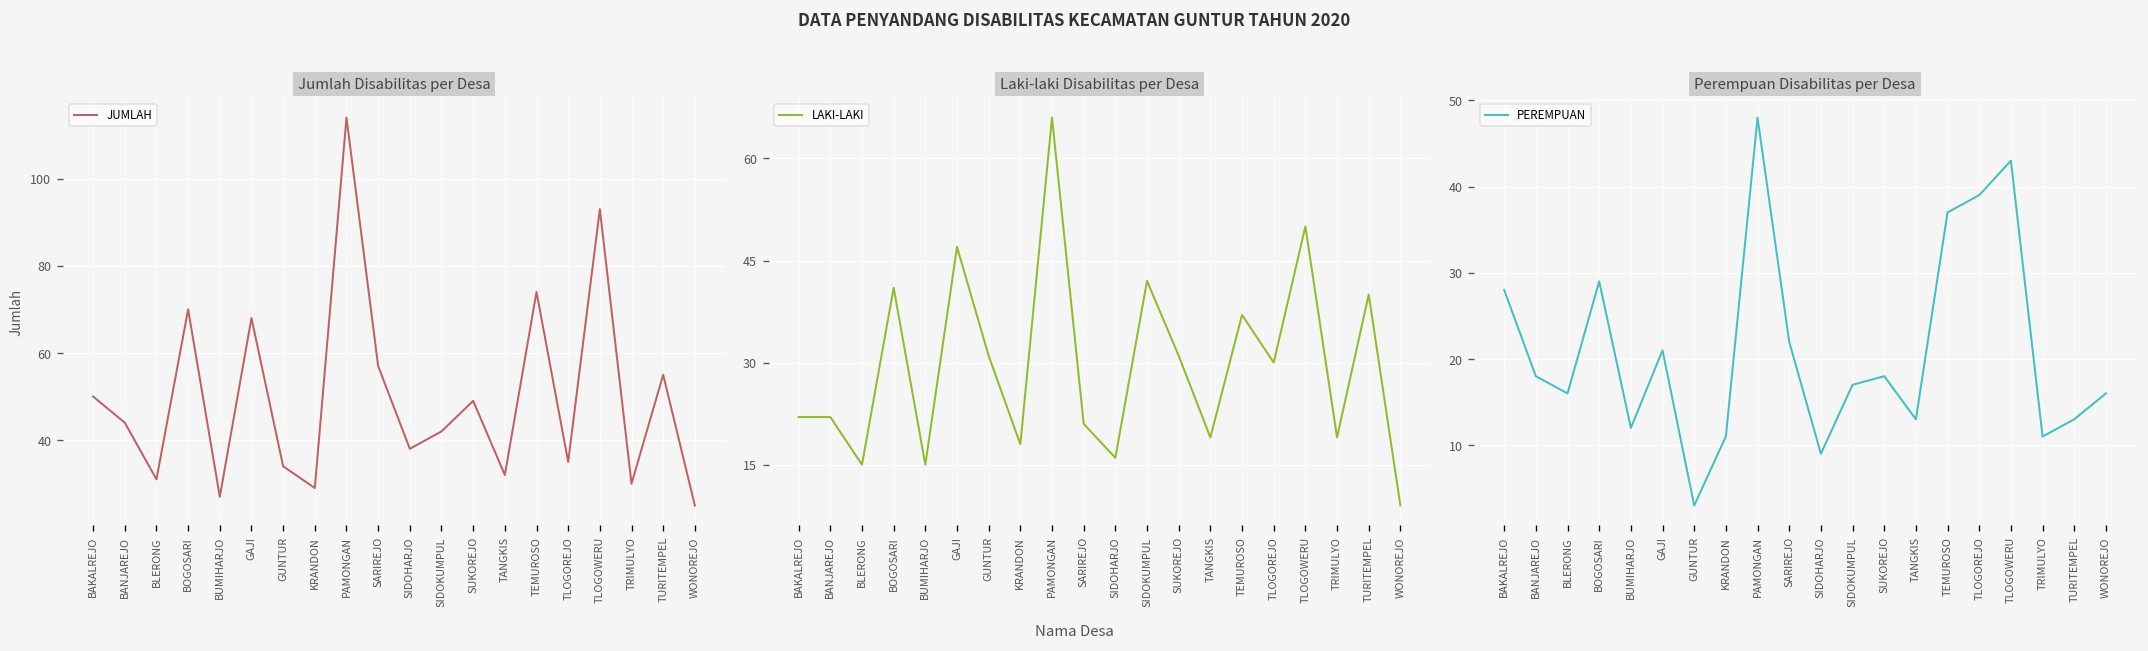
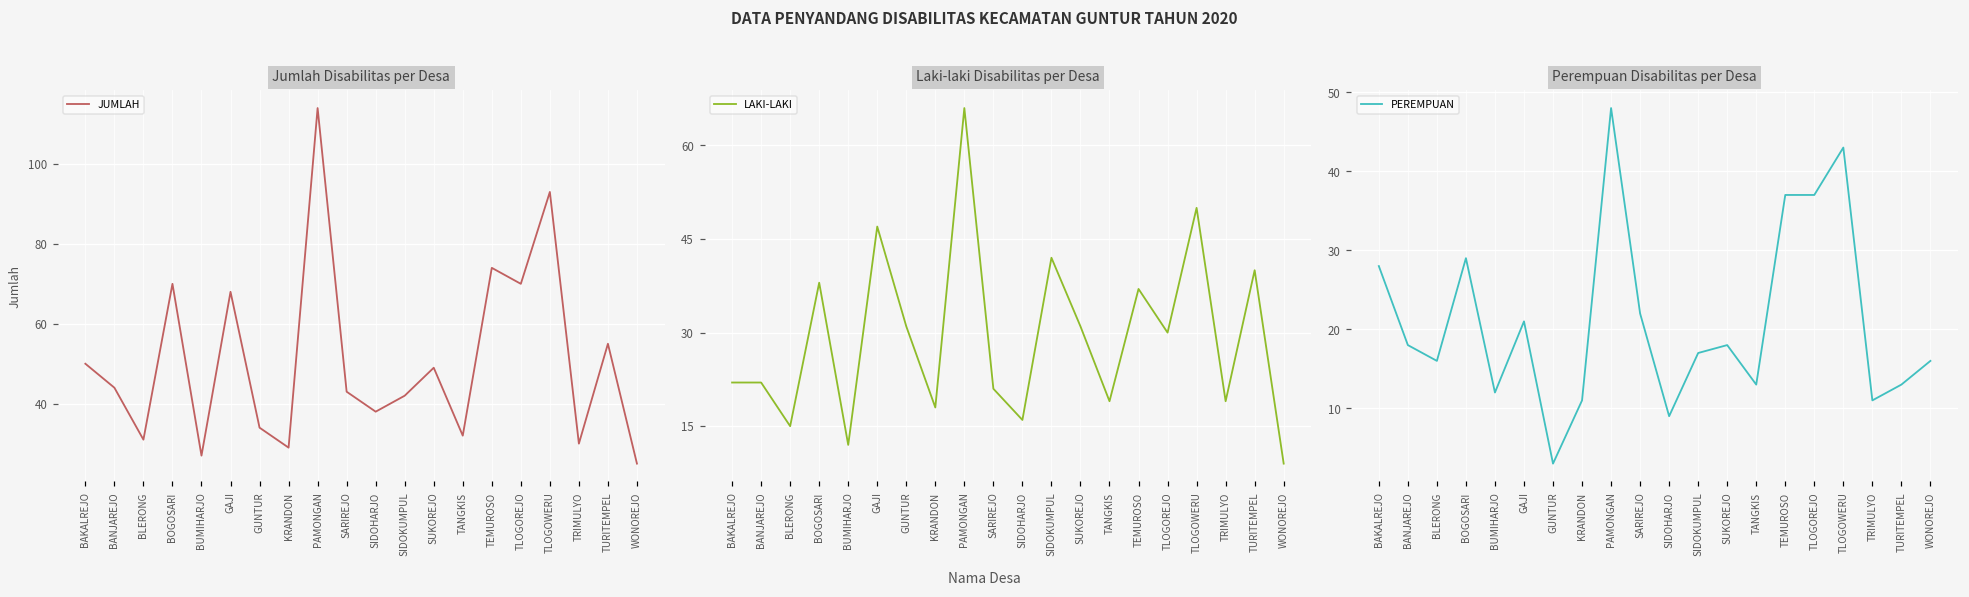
  {
    "Jumlah Disabilitas per Desa": {
      "BAKALREJO": 50,
      "BANJAREJO": 44,
      "BLERONG": 31,
      "BOGOSARI": 70,
      "BUMIHARJO": 27,
      "GAJI": 68,
      "GUNTUR": 34,
      "KRANDON": 29,
      "PAMONGAN": 114,
-     "SARIREJO": 57,
+     "SARIREJO": 43,
      "SIDOHARJO": 38,
      "SIDOKUMPUL": 42,
      "SUKOREJO": 49,
      "TANGKIS": 32,
      "TEMUROSO": 74,
-     "TLOGOREJO": 35,
+     "TLOGOREJO": 70,
      "TLOGOWERU": 93,
      "TRIMULYO": 30,
      "TURITEMPEL": 55,
      "WONOREJO": 25
    },
    "Laki-laki Disabilitas per Desa": {
      "BAKALREJO": 22,
      "BANJAREJO": 22,
      "BLERONG": 15,
-     "BOGOSARI": 41,
-     "BUMIHARJO": 15,
+     "BOGOSARI": 38,
+     "BUMIHARJO": 12,
      "GAJI": 47,
      "GUNTUR": 31,
      "KRANDON": 18,
      "PAMONGAN": 66,
      "SARIREJO": 21,
      "SIDOHARJO": 16,
      "SIDOKUMPUL": 42,
      "SUKOREJO": 31,
      "TANGKIS": 19,
      "TEMUROSO": 37,
      "TLOGOREJO": 30,
      "TLOGOWERU": 50,
      "TRIMULYO": 19,
      "TURITEMPEL": 40,
      "WONOREJO": 9
    },
    "Perempuan Disabilitas per Desa": {
      "BAKALREJO": 28,
      "BANJAREJO": 18,
      "BLERONG": 16,
      "BOGOSARI": 29,
      "BUMIHARJO": 12,
      "GAJI": 21,
      "GUNTUR": 3,
      "KRANDON": 11,
      "PAMONGAN": 48,
      "SARIREJO": 22,
      "SIDOHARJO": 9,
      "SIDOKUMPUL": 17,
      "SUKOREJO": 18,
      "TANGKIS": 13,
      "TEMUROSO": 37,
-     "TLOGOREJO": 39,
+     "TLOGOREJO": 37,
      "TLOGOWERU": 43,
      "TRIMULYO": 11,
      "TURITEMPEL": 13,
      "WONOREJO": 16
    }
  }
